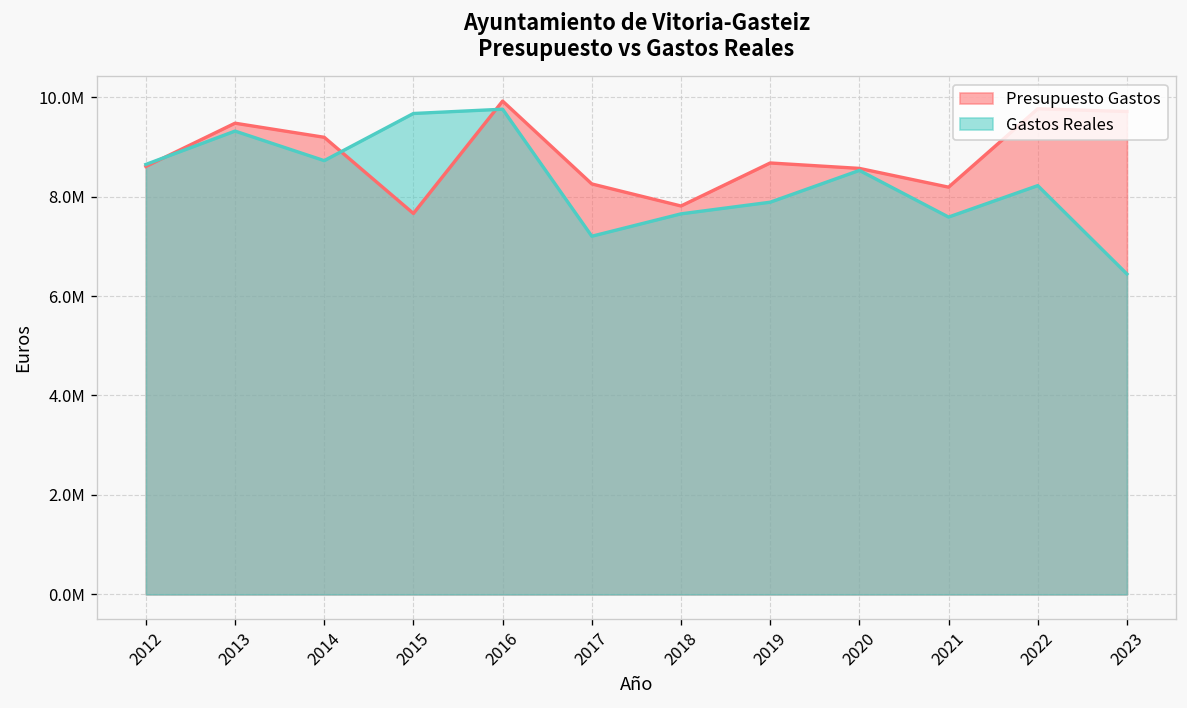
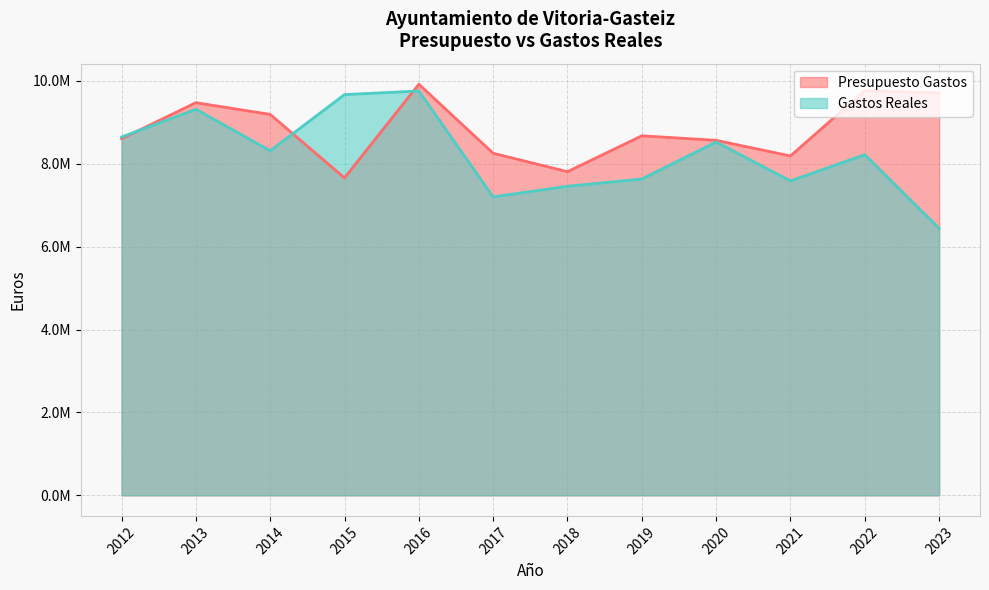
  {
    "Presupuesto Gastos": {
      "2013": 9500000,
      "2014": 9200000,
      "2015": 7700000,
      "2016": 9900000,
      "2017": 8300000,
      "2018": 7800000,
      "2019": 8700000,
      "2021": 8200000
    },
    "Gastos Reales": {
      "2013": 9300000,
-     "2014": 8700000,
+     "2014": 8300000,
      "2015": 9700000,
      "2016": 9800000,
      "2017": 7200000,
-     "2018": 7700000,
-     "2019": 7900000,
+     "2018": 7500000,
+     "2019": 7600000,
      "2021": 7600000,
      "2022": 8200000,
      "2023": 6400000
    }
  }
